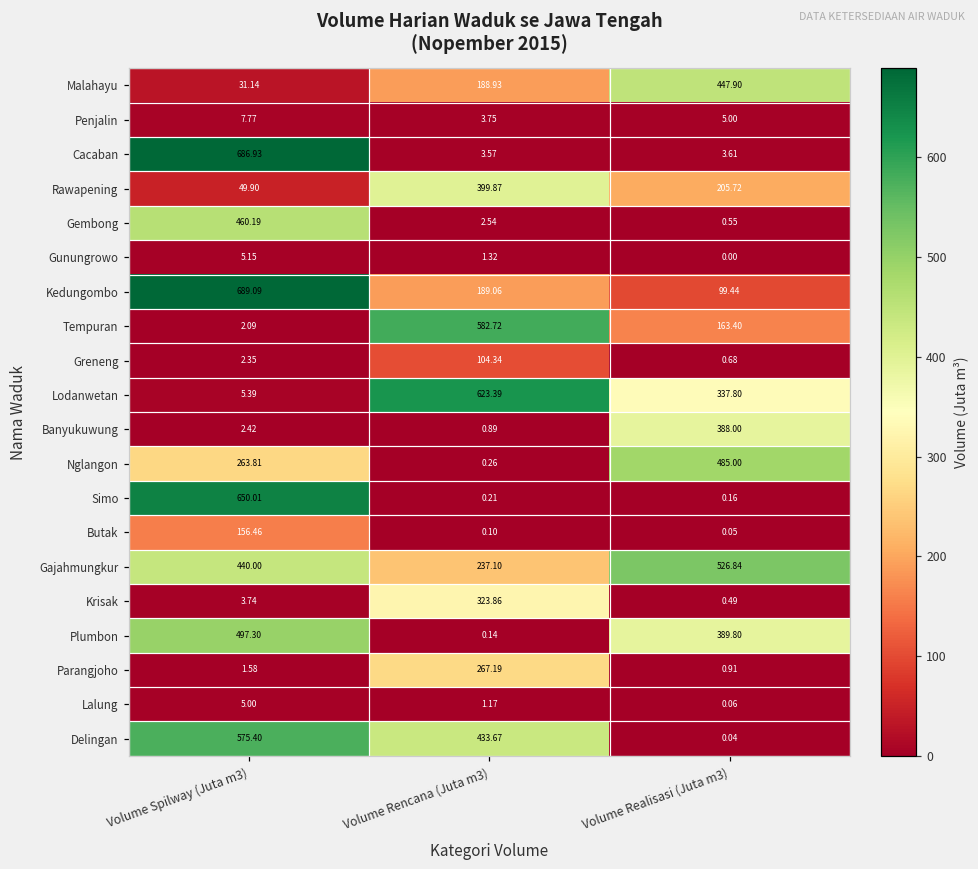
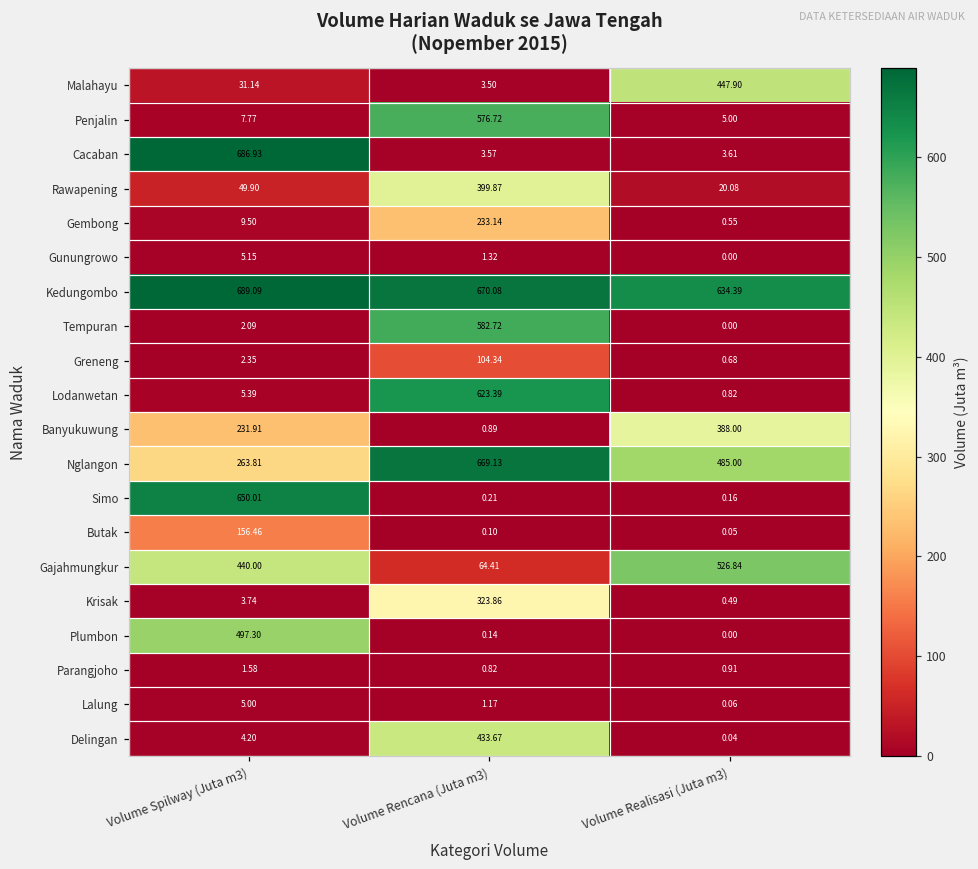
  {
    "Malahayu": {
      "Volume Spilway (Juta m3)": 31.14,
-     "Volume Rencana (Juta m3)": 188.93,
+     "Volume Rencana (Juta m3)": 3.50,
      "Volume Realisasi (Juta m3)": 447.90
    },
    "Penjalin": {
      "Volume Spilway (Juta m3)": 7.77,
-     "Volume Rencana (Juta m3)": 3.75,
+     "Volume Rencana (Juta m3)": 576.72,
      "Volume Realisasi (Juta m3)": 5.00
    },
    "Cacaban": {
      "Volume Spilway (Juta m3)": 686.93,
      "Volume Rencana (Juta m3)": 3.57,
      "Volume Realisasi (Juta m3)": 3.61
    },
    "Rawapening": {
      "Volume Spilway (Juta m3)": 49.90,
      "Volume Rencana (Juta m3)": 399.87,
-     "Volume Realisasi (Juta m3)": 205.72
+     "Volume Realisasi (Juta m3)": 20.08
    },
    "Gembong": {
-     "Volume Spilway (Juta m3)": 460.19,
-     "Volume Rencana (Juta m3)": 2.54,
+     "Volume Spilway (Juta m3)": 9.50,
+     "Volume Rencana (Juta m3)": 233.14,
      "Volume Realisasi (Juta m3)": 0.55
    },
    "Gunungrowo": {
      "Volume Spilway (Juta m3)": 5.15,
      "Volume Rencana (Juta m3)": 1.32,
      "Volume Realisasi (Juta m3)": 0.00
    },
    "Kedungombo": {
      "Volume Spilway (Juta m3)": 689.09,
-     "Volume Rencana (Juta m3)": 189.06,
-     "Volume Realisasi (Juta m3)": 99.44
+     "Volume Rencana (Juta m3)": 670.08,
+     "Volume Realisasi (Juta m3)": 634.39
    },
    "Tempuran": {
      "Volume Spilway (Juta m3)": 2.09,
      "Volume Rencana (Juta m3)": 582.72,
-     "Volume Realisasi (Juta m3)": 163.40
+     "Volume Realisasi (Juta m3)": 0.00
    },
    "Greneng": {
      "Volume Spilway (Juta m3)": 2.35,
      "Volume Rencana (Juta m3)": 104.34,
      "Volume Realisasi (Juta m3)": 0.68
    },
    "Lodanwetan": {
      "Volume Spilway (Juta m3)": 5.39,
      "Volume Rencana (Juta m3)": 623.39,
-     "Volume Realisasi (Juta m3)": 337.80
+     "Volume Realisasi (Juta m3)": 0.82
    },
    "Banyukuwung": {
-     "Volume Spilway (Juta m3)": 2.42,
+     "Volume Spilway (Juta m3)": 231.91,
      "Volume Rencana (Juta m3)": 0.89,
      "Volume Realisasi (Juta m3)": 388.00
    },
    "Nglangon": {
      "Volume Spilway (Juta m3)": 263.81,
-     "Volume Rencana (Juta m3)": 0.26,
+     "Volume Rencana (Juta m3)": 669.13,
      "Volume Realisasi (Juta m3)": 485.00
    },
    "Simo": {
      "Volume Spilway (Juta m3)": 650.01,
      "Volume Rencana (Juta m3)": 0.21,
      "Volume Realisasi (Juta m3)": 0.16
    },
    "Butak": {
      "Volume Spilway (Juta m3)": 156.46,
      "Volume Rencana (Juta m3)": 0.10,
      "Volume Realisasi (Juta m3)": 0.05
    },
    "Gajahmungkur": {
      "Volume Spilway (Juta m3)": 440.00,
-     "Volume Rencana (Juta m3)": 237.10,
+     "Volume Rencana (Juta m3)": 64.41,
      "Volume Realisasi (Juta m3)": 526.84
    },
    "Krisak": {
      "Volume Spilway (Juta m3)": 3.74,
      "Volume Rencana (Juta m3)": 323.86,
      "Volume Realisasi (Juta m3)": 0.49
    },
    "Plumbon": {
      "Volume Spilway (Juta m3)": 497.30,
      "Volume Rencana (Juta m3)": 0.14,
-     "Volume Realisasi (Juta m3)": 389.80
+     "Volume Realisasi (Juta m3)": 0.00
    },
    "Parangjoho": {
      "Volume Spilway (Juta m3)": 1.58,
-     "Volume Rencana (Juta m3)": 267.19,
+     "Volume Rencana (Juta m3)": 0.82,
      "Volume Realisasi (Juta m3)": 0.91
    },
    "Lalung": {
      "Volume Spilway (Juta m3)": 5.00,
      "Volume Rencana (Juta m3)": 1.17,
      "Volume Realisasi (Juta m3)": 0.06
    },
    "Delingan": {
-     "Volume Spilway (Juta m3)": 575.40,
+     "Volume Spilway (Juta m3)": 4.20,
      "Volume Rencana (Juta m3)": 433.67,
      "Volume Realisasi (Juta m3)": 0.04
    }
  }
